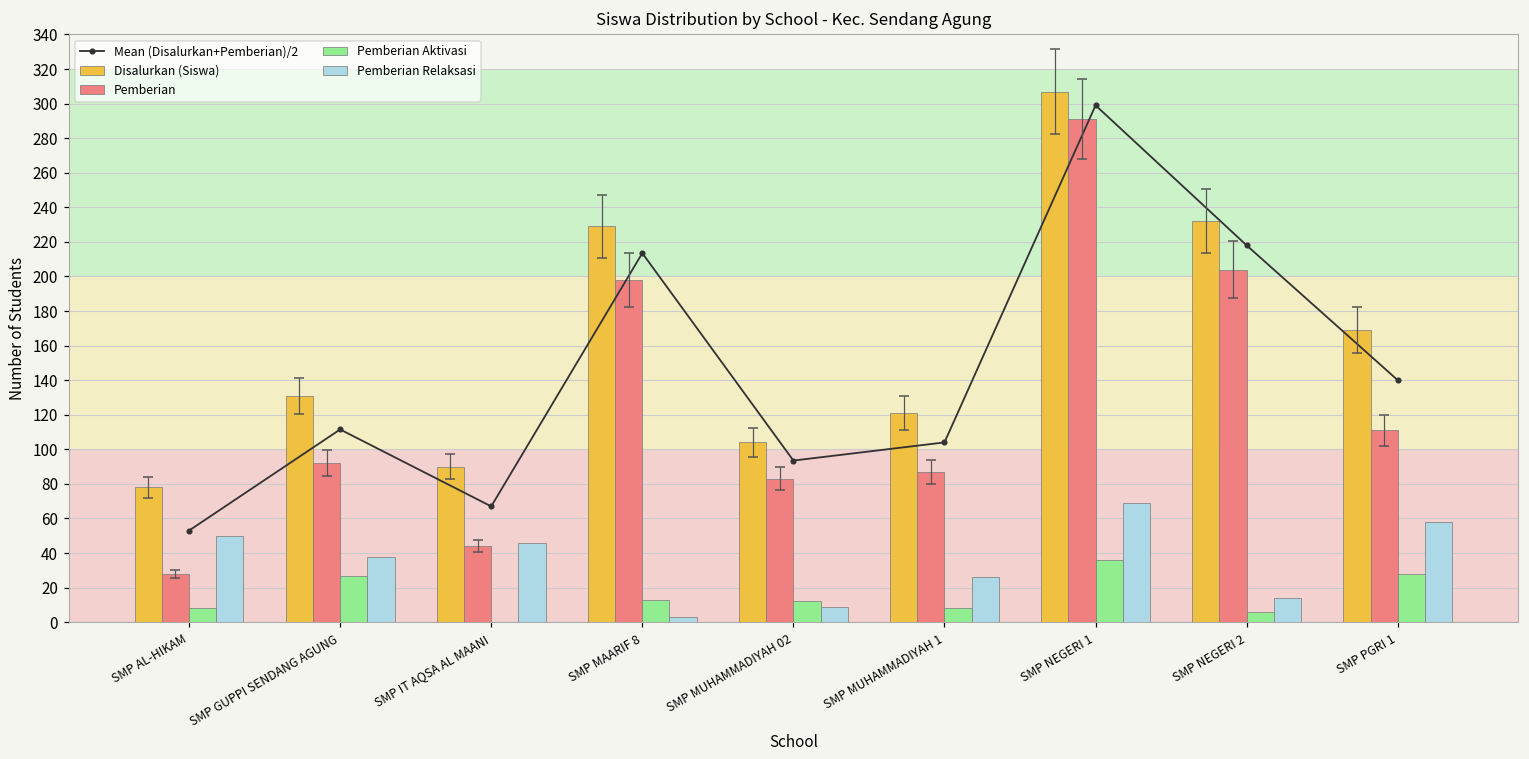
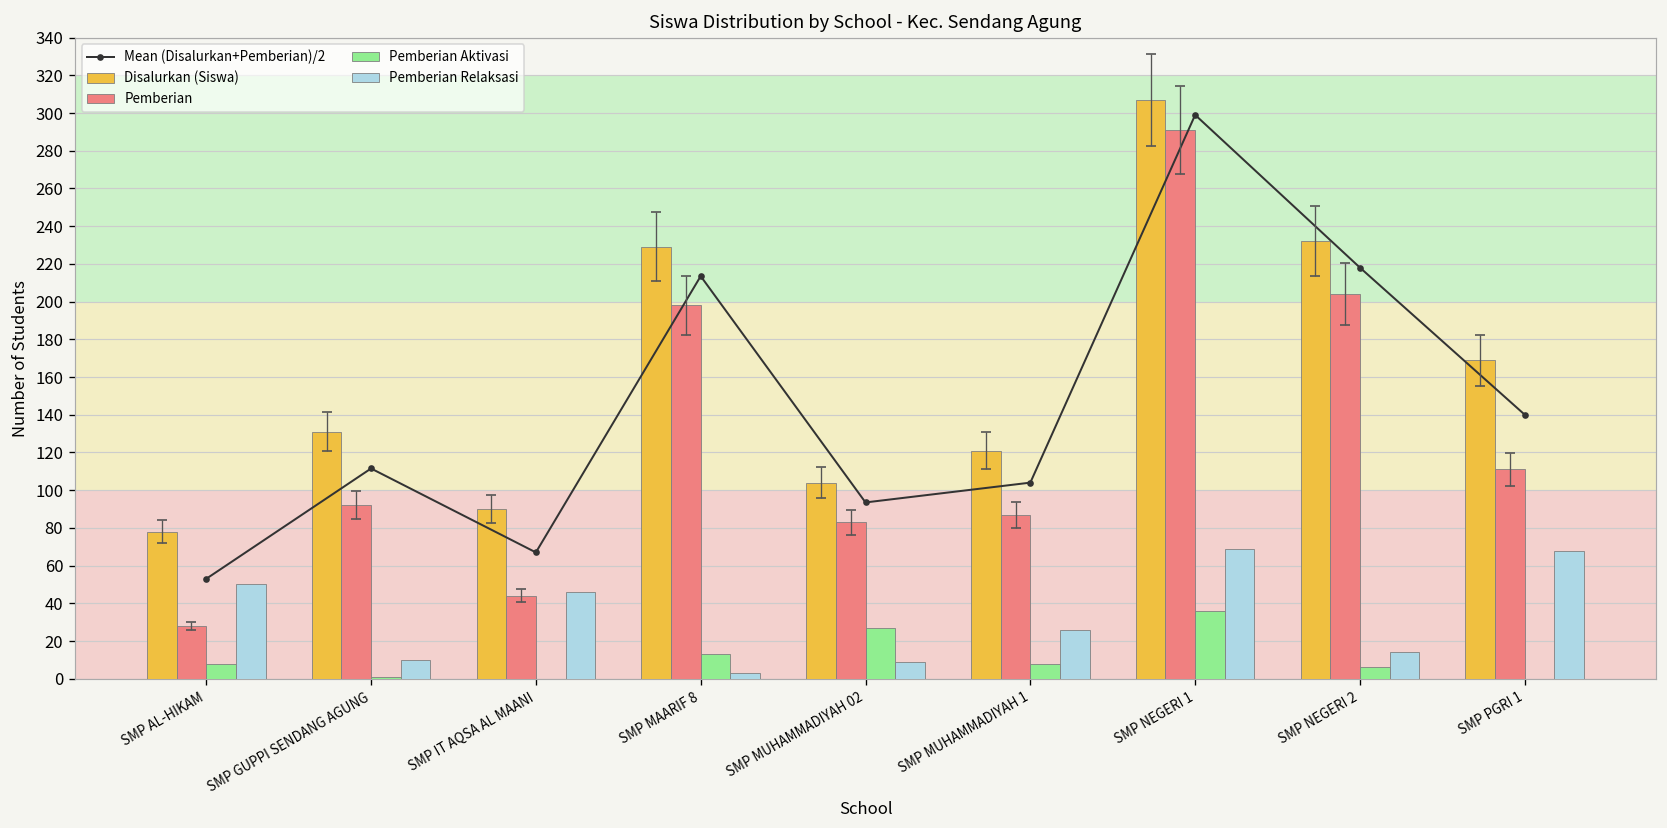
  {
    "Disalurkan (Siswa)": {
      "SMP AL-HIKAM": 78,
      "SMP GUPPI SENDANG AGUNG": 131,
      "SMP IT AQSA AL MAANI": 90,
      "SMP MAARIF 8": 229,
      "SMP MUHAMMADIYAH 02": 104,
      "SMP MUHAMMADIYAH 1": 121,
      "SMP NEGERI 1": 307,
      "SMP NEGERI 2": 232,
      "SMP PGRI 1": 169
    },
    "Mean (Disalurkan+Pemberian)/2": {
      "SMP AL-HIKAM": 53,
      "SMP GUPPI SENDANG AGUNG": 112,
      "SMP IT AQSA AL MAANI": 67,
      "SMP MAARIF 8": 214,
      "SMP MUHAMMADIYAH 02": 94,
      "SMP MUHAMMADIYAH 1": 104,
      "SMP NEGERI 1": 299,
      "SMP NEGERI 2": 218,
      "SMP PGRI 1": 140
    },
    "Pemberian": {
      "SMP AL-HIKAM": 28,
      "SMP GUPPI SENDANG AGUNG": 92,
      "SMP IT AQSA AL MAANI": 44,
      "SMP MAARIF 8": 198,
      "SMP MUHAMMADIYAH 02": 83,
      "SMP MUHAMMADIYAH 1": 87,
      "SMP NEGERI 1": 291,
      "SMP NEGERI 2": 204,
      "SMP PGRI 1": 111
    },
    "Pemberian Aktivasi": {
      "SMP AL-HIKAM": 8,
-     "SMP GUPPI SENDANG AGUNG": 27,
+     "SMP GUPPI SENDANG AGUNG": 1,
      "SMP IT AQSA AL MAANI": 0,
      "SMP MAARIF 8": 13,
-     "SMP MUHAMMADIYAH 02": 12,
+     "SMP MUHAMMADIYAH 02": 27,
      "SMP MUHAMMADIYAH 1": 8,
      "SMP NEGERI 1": 36,
      "SMP NEGERI 2": 6,
-     "SMP PGRI 1": 28
+     "SMP PGRI 1": 0
    },
    "Pemberian Relaksasi": {
      "SMP AL-HIKAM": 50,
-     "SMP GUPPI SENDANG AGUNG": 38,
+     "SMP GUPPI SENDANG AGUNG": 10,
      "SMP IT AQSA AL MAANI": 46,
      "SMP MAARIF 8": 3,
      "SMP MUHAMMADIYAH 02": 9,
      "SMP MUHAMMADIYAH 1": 26,
      "SMP NEGERI 1": 69,
      "SMP NEGERI 2": 14,
-     "SMP PGRI 1": 58
+     "SMP PGRI 1": 68
    }
  }
